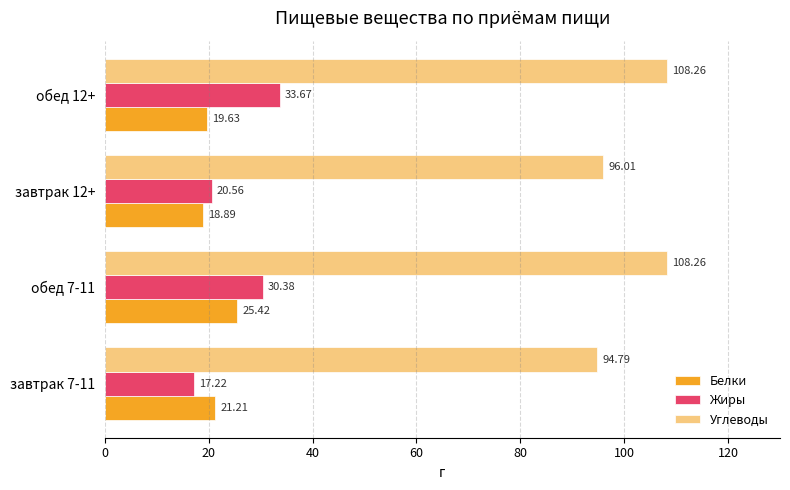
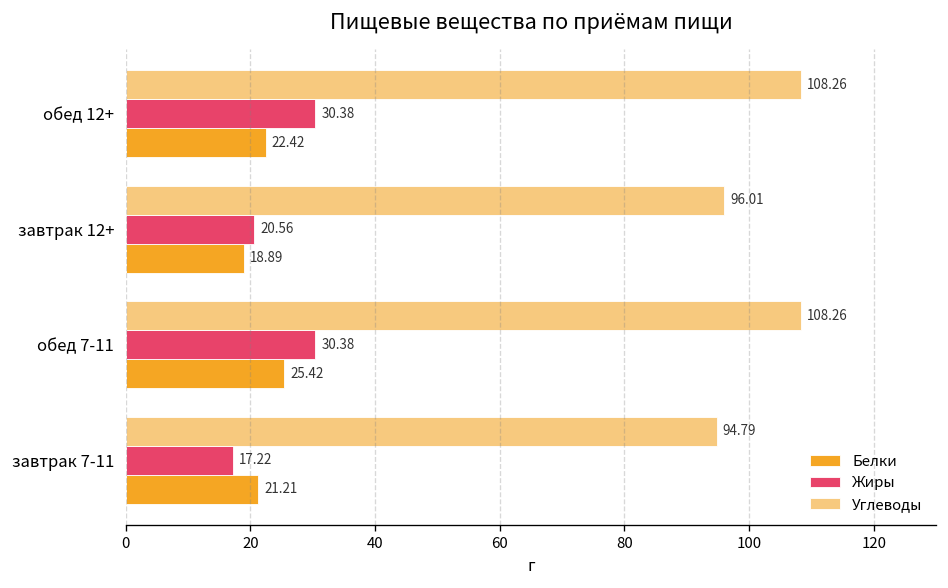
  {
    "Белки": {
-     "обед 12+": 19.63,
+     "обед 12+": 22.42,
      "завтрак 12+": 18.89,
      "обед 7-11": 25.42,
      "завтрак 7-11": 21.21
    },
    "Жиры": {
-     "обед 12+": 33.67,
+     "обед 12+": 30.38,
      "завтрак 12+": 20.56,
      "обед 7-11": 30.38,
      "завтрак 7-11": 17.22
    },
    "Углеводы": {
      "обед 12+": 108.26,
      "завтрак 12+": 96.01,
      "обед 7-11": 108.26,
      "завтрак 7-11": 94.79
    }
  }
